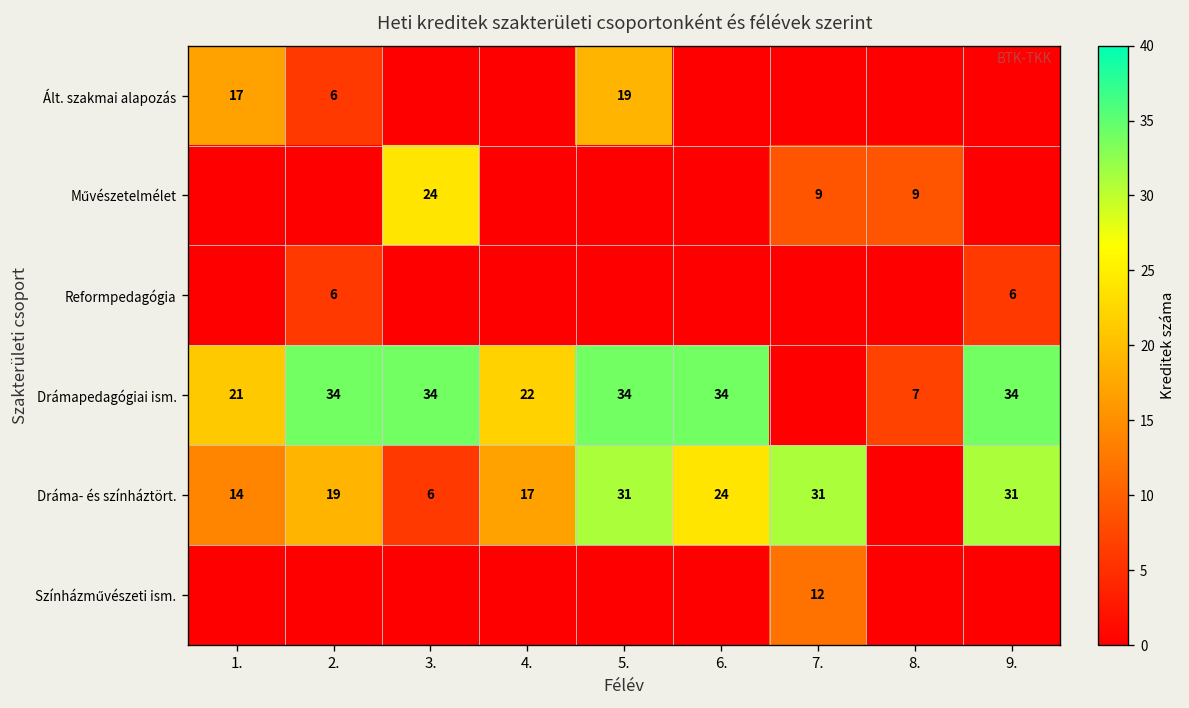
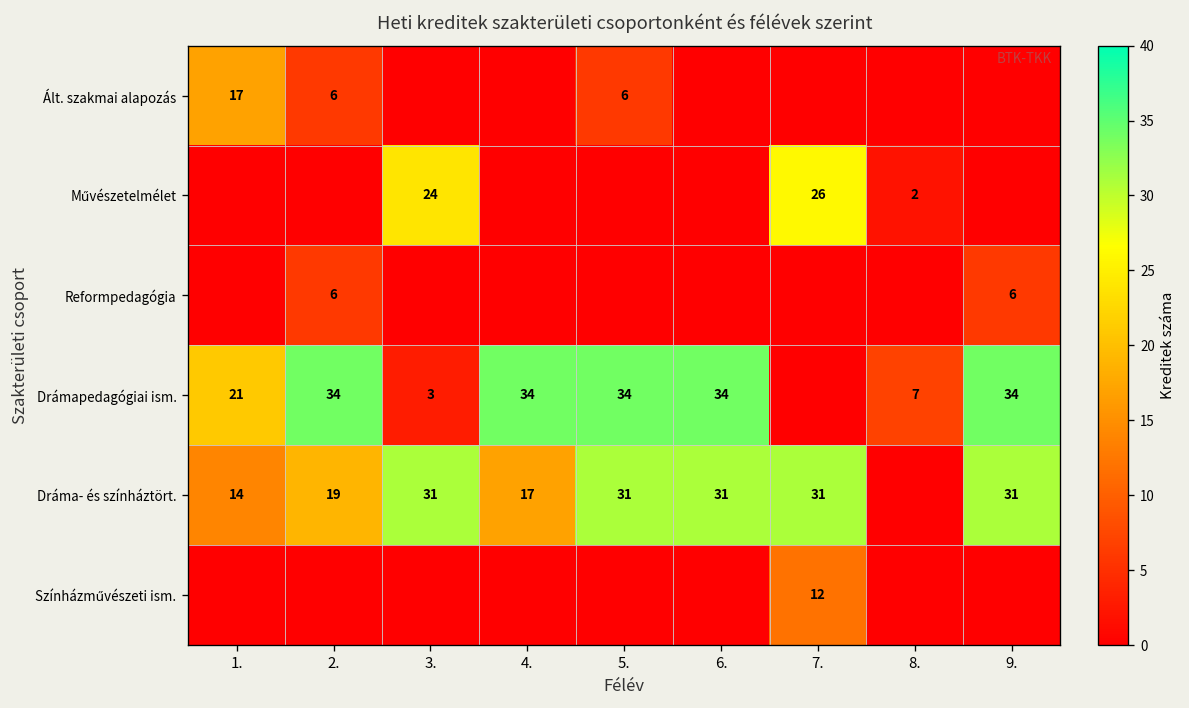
  {
    "Ált. szakmai alapozás": {
      "1.": 17,
      "2.": 6,
-     "5.": 19
+     "5.": 6
    },
    "Művészetelmélet": {
      "3.": 24,
-     "7.": 9,
-     "8.": 9
+     "7.": 26,
+     "8.": 2
    },
    "Reformpedagógia": {
      "2.": 6,
      "9.": 6
    },
    "Drámapedagógiai ism.": {
      "1.": 21,
      "2.": 34,
-     "3.": 34,
-     "4.": 22,
+     "3.": 3,
+     "4.": 34,
      "5.": 34,
      "6.": 34,
      "8.": 7,
      "9.": 34
    },
    "Dráma- és színháztört.": {
      "1.": 14,
      "2.": 19,
-     "3.": 6,
+     "3.": 31,
      "4.": 17,
      "5.": 31,
-     "6.": 24,
+     "6.": 31,
      "7.": 31,
      "9.": 31
    },
    "Színházművészeti ism.": {
      "7.": 12
    }
  }
